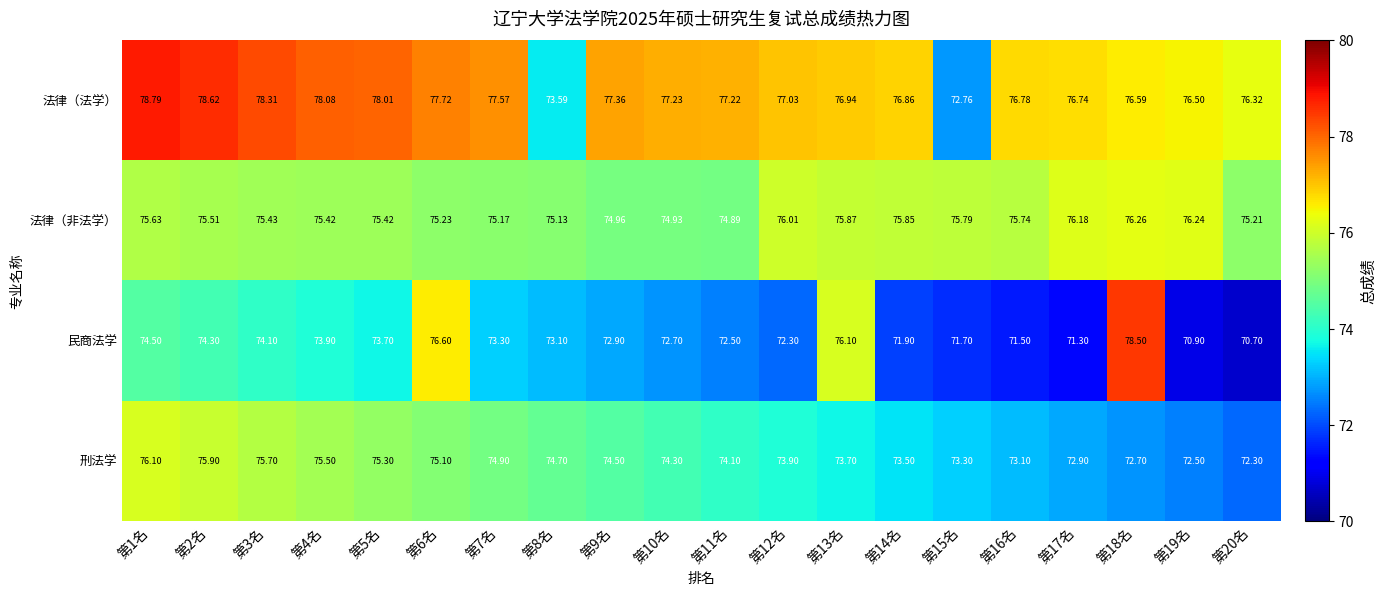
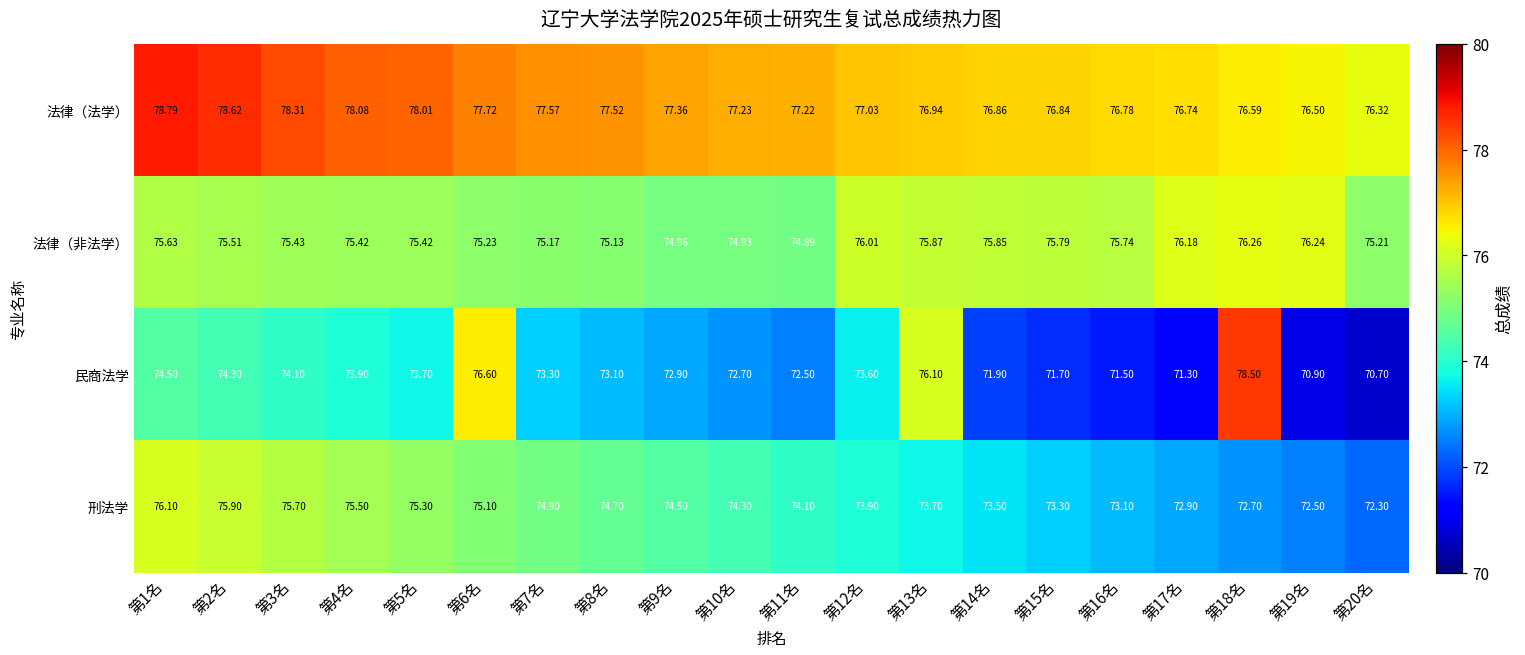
  {
    "法律（法学）": {
      "第1名": 78.79,
      "第2名": 78.62,
      "第3名": 78.31,
      "第4名": 78.08,
      "第5名": 78.01,
      "第6名": 77.72,
      "第7名": 77.57,
-     "第8名": 73.59,
+     "第8名": 77.52,
      "第9名": 77.36,
      "第10名": 77.23,
      "第11名": 77.22,
      "第12名": 77.03,
      "第13名": 76.94,
      "第14名": 76.86,
-     "第15名": 72.76,
+     "第15名": 76.84,
      "第16名": 76.78,
      "第17名": 76.74,
      "第18名": 76.59,
      "第19名": 76.50,
      "第20名": 76.32
    },
    "法律（非法学）": {
      "第1名": 75.63,
      "第2名": 75.51,
      "第3名": 75.43,
      "第4名": 75.42,
      "第5名": 75.42,
      "第6名": 75.23,
      "第7名": 75.17,
      "第8名": 75.13,
      "第9名": 74.96,
      "第10名": 74.93,
      "第11名": 74.89,
      "第12名": 76.01,
      "第13名": 75.87,
      "第14名": 75.85,
      "第15名": 75.79,
      "第16名": 75.74,
      "第17名": 76.18,
      "第18名": 76.26,
      "第19名": 76.24,
      "第20名": 75.21
    },
    "民商法学": {
      "第1名": 74.50,
      "第2名": 74.30,
      "第3名": 74.10,
      "第4名": 73.90,
      "第5名": 73.70,
      "第6名": 76.60,
      "第7名": 73.30,
      "第8名": 73.10,
      "第9名": 72.90,
      "第10名": 72.70,
      "第11名": 72.50,
-     "第12名": 72.30,
+     "第12名": 73.60,
      "第13名": 76.10,
      "第14名": 71.90,
      "第15名": 71.70,
      "第16名": 71.50,
      "第17名": 71.30,
      "第18名": 78.50,
      "第19名": 70.90,
      "第20名": 70.70
    },
    "刑法学": {
      "第1名": 76.10,
      "第2名": 75.90,
      "第3名": 75.70,
      "第4名": 75.50,
      "第5名": 75.30,
      "第6名": 75.10,
      "第7名": 74.90,
      "第8名": 74.70,
      "第9名": 74.50,
      "第10名": 74.30,
      "第11名": 74.10,
      "第12名": 73.90,
      "第13名": 73.70,
      "第14名": 73.50,
      "第15名": 73.30,
      "第16名": 73.10,
      "第17名": 72.90,
      "第18名": 72.70,
      "第19名": 72.50,
      "第20名": 72.30
    }
  }
